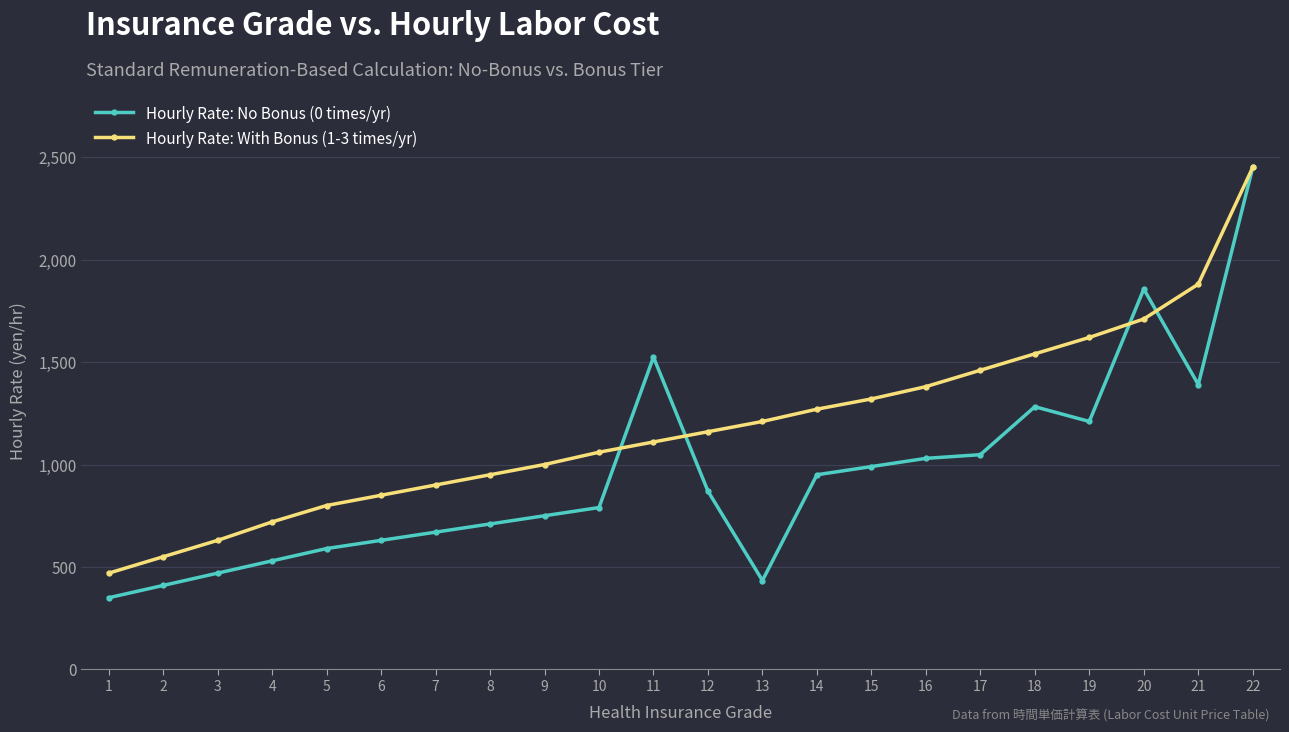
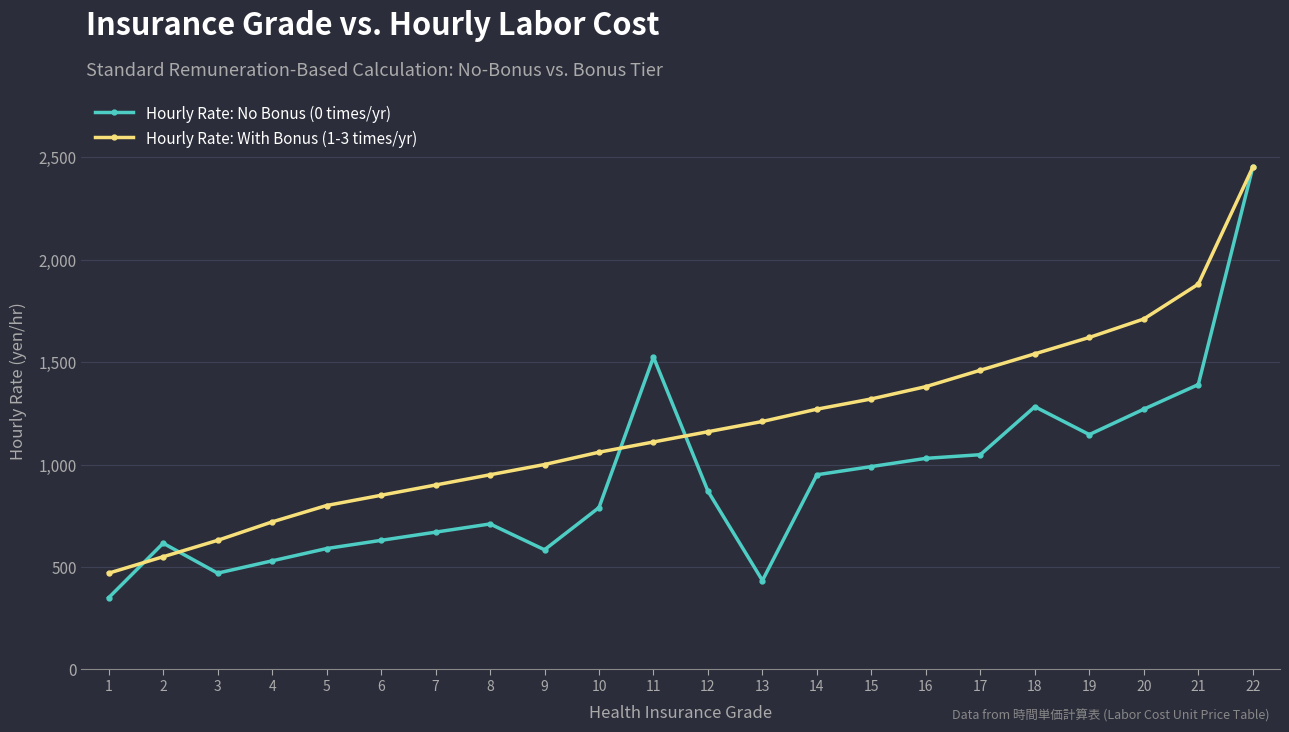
  {
    "Hourly Rate: No Bonus (0 times/yr)": {
      "1": "350",
-     "2": "410",
+     "2": "620",
      "3": "470",
      "4": "530",
      "5": "590",
      "6": "630",
      "7": "670",
      "8": "710",
-     "9": "750",
+     "9": "580",
      "10": "790",
      "11": "1,520",
      "12": "870",
      "13": "430",
      "14": "950",
      "15": "990",
      "16": "1,030",
      "17": "1,050",
      "18": "1,280",
-     "19": "1,210",
-     "20": "1,860",
+     "19": "1,150",
+     "20": "1,270",
      "21": "1,390"
    },
    "Hourly Rate: With Bonus (1-3 times/yr)": {
      "1": "470",
      "2": "550",
      "3": "630",
      "4": "720",
      "5": "800",
      "6": "850",
      "7": "900",
      "8": "950",
      "9": "1,000",
      "10": "1,060",
      "11": "1,110",
      "12": "1,160",
      "13": "1,210",
      "14": "1,270",
      "15": "1,320",
      "16": "1,380",
      "17": "1,460",
      "18": "1,540",
      "19": "1,620",
      "20": "1,710",
      "21": "1,880"
    }
  }
